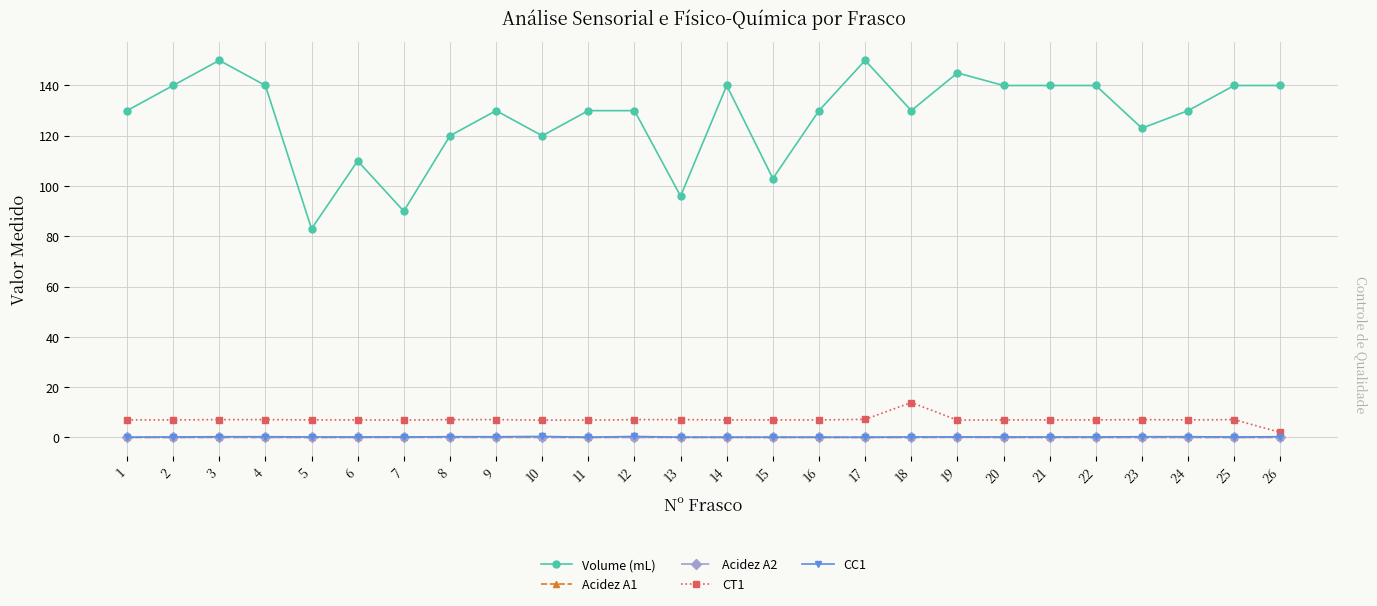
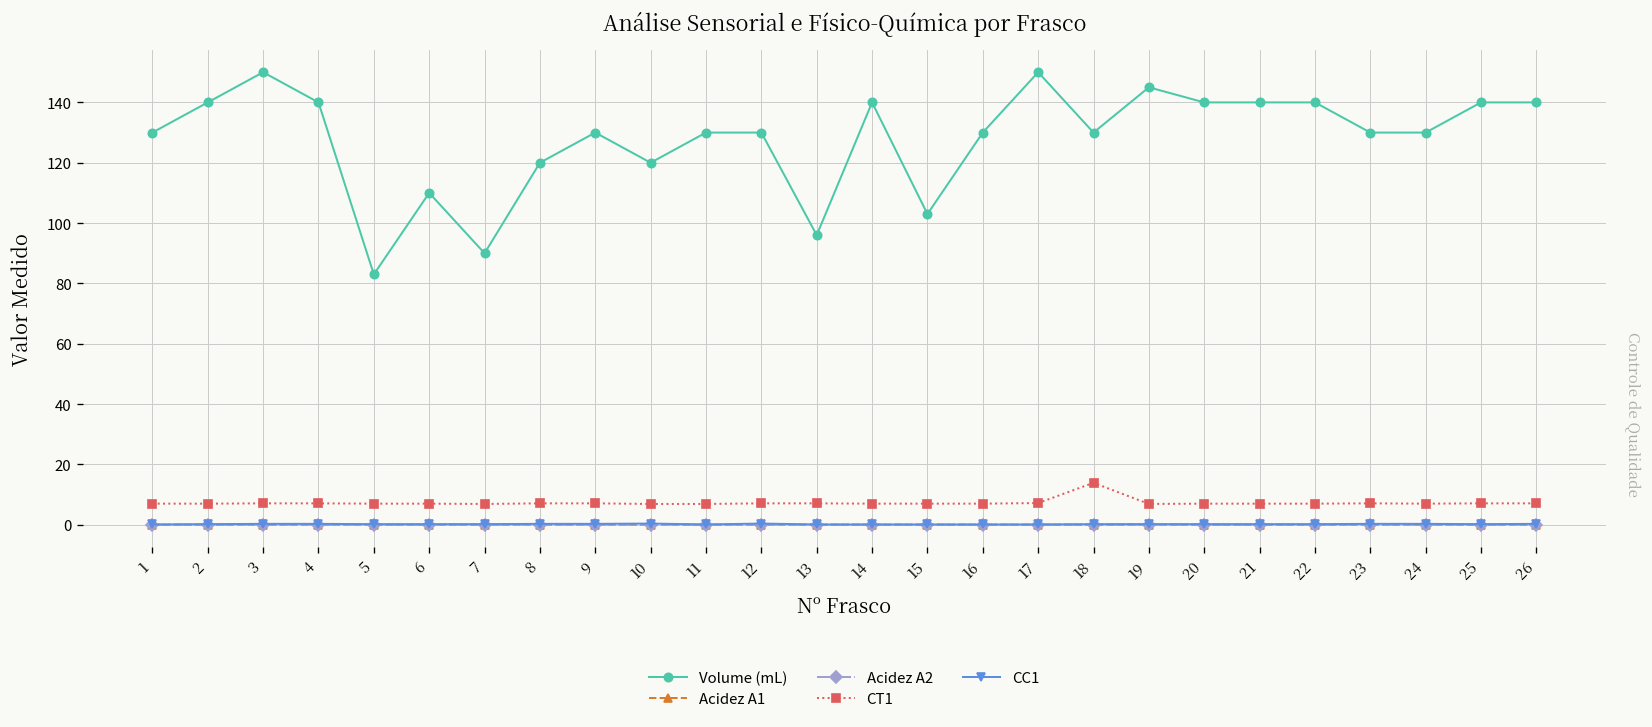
  {
    "Volume (mL)": {
      "1": 130,
      "2": 140,
      "3": 150,
      "4": 140,
      "5": 83,
      "6": 110,
      "7": 90,
      "8": 120,
      "9": 130,
      "10": 120,
      "11": 130,
      "12": 130,
      "13": 96,
      "14": 140,
      "15": 103,
      "16": 130,
      "17": 150,
      "18": 130,
      "19": 145,
      "20": 140,
      "21": 140,
      "22": 140,
-     "23": 123,
+     "23": 130,
      "24": 130,
      "25": 140,
      "26": 140
    },
    "CT1": {
      "1": 7,
      "2": 7,
      "3": 7,
      "4": 7,
      "5": 7,
      "6": 7,
      "7": 7,
      "8": 7,
      "9": 7,
      "10": 7,
      "11": 7,
      "12": 7,
      "13": 7,
      "14": 7,
      "15": 7,
      "16": 7,
      "17": 7,
      "18": 14,
      "19": 7,
      "20": 7,
      "21": 7,
      "22": 7,
      "23": 7,
      "24": 7,
      "25": 7,
-     "26": 2
+     "26": 7
    }
  }
